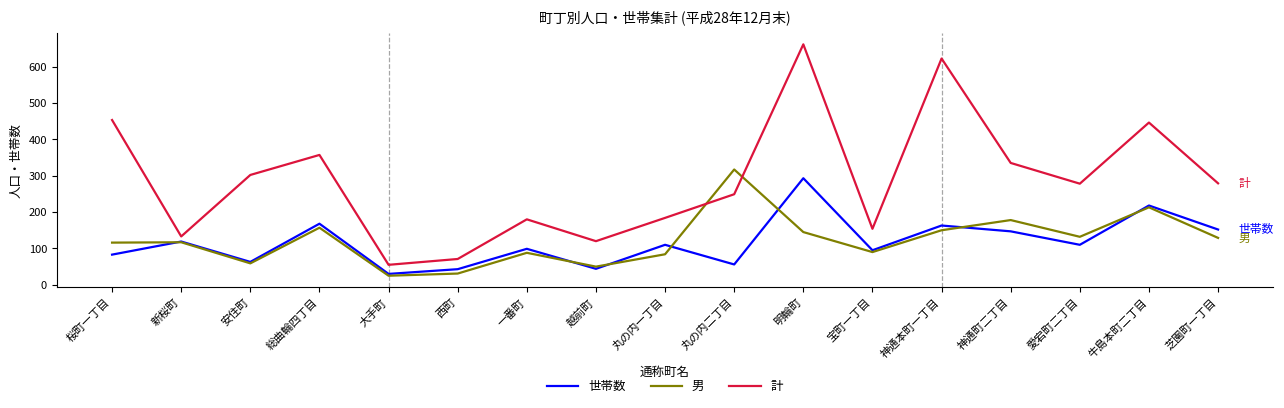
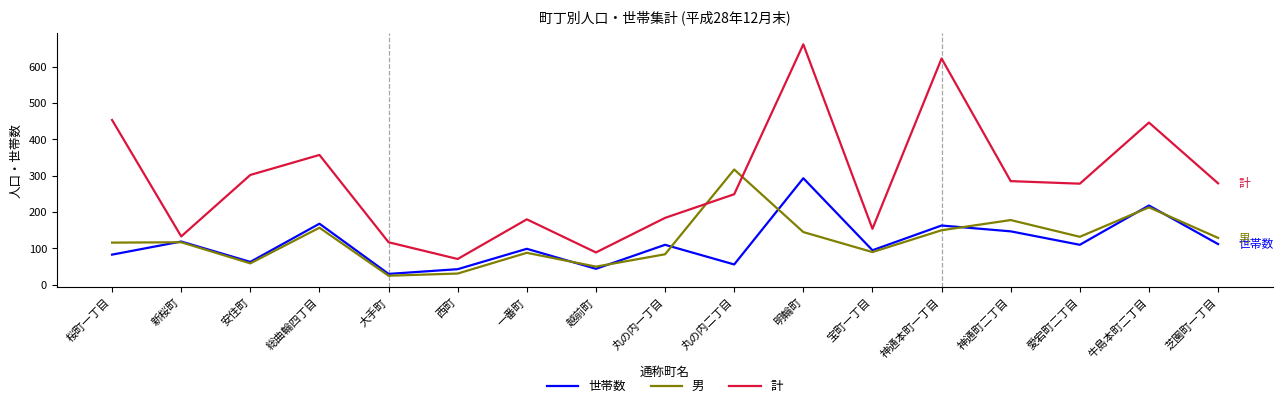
  {
    "世帯数": {
      "桜町一丁目": 80,
      "総曲輪四丁目": 170,
      "西町": 40,
      "一番町": 100,
      "丸の内一丁目": 110,
      "丸の内二丁目": 60,
      "明輪町": 290,
      "神通本町一丁目": 160,
      "神通町二丁目": 150,
      "愛宕町二丁目": 110,
-     "芝園町一丁目": 150
+     "芝園町一丁目": 110
    },
    "男": {
      "桜町一丁目": 120,
      "総曲輪四丁目": 160,
      "西町": 30,
      "一番町": 90,
      "丸の内一丁目": 80,
      "丸の内二丁目": 320,
      "明輪町": 150,
      "神通本町一丁目": 150,
      "神通町二丁目": 180,
      "愛宕町二丁目": 130,
      "芝園町一丁目": 130
    },
    "計": {
      "桜町一丁目": 450,
      "新桜町": 130,
      "安住町": 300,
      "総曲輪四丁目": 360,
-     "大手町": 60,
+     "大手町": 120,
      "西町": 70,
      "一番町": 180,
-     "越前町": 120,
+     "越前町": 90,
      "丸の内一丁目": 180,
      "丸の内二丁目": 250,
      "明輪町": 660,
      "宝町一丁目": 150,
      "神通本町一丁目": 620,
-     "神通町二丁目": 340,
+     "神通町二丁目": 290,
      "愛宕町二丁目": 280,
      "牛島本町二丁目": 450,
      "芝園町一丁目": 280
    }
  }
